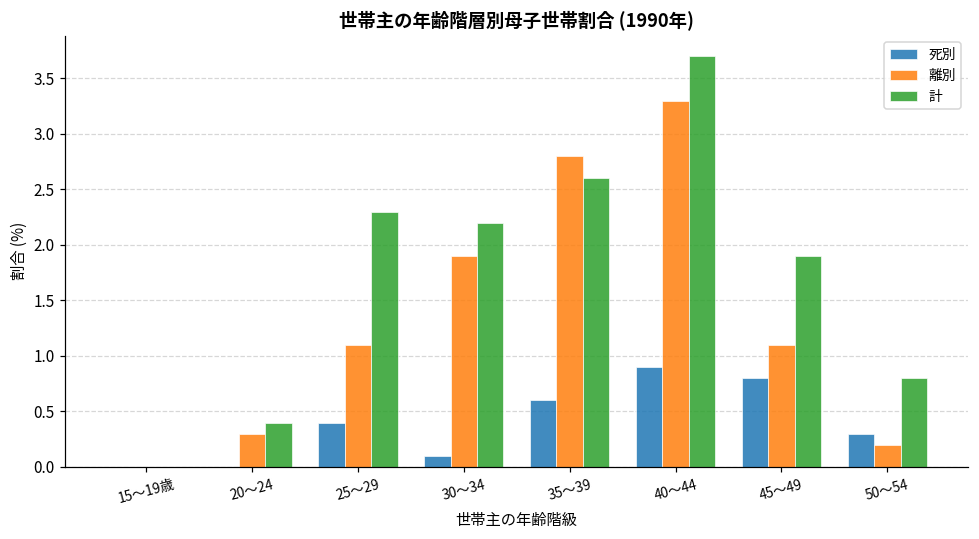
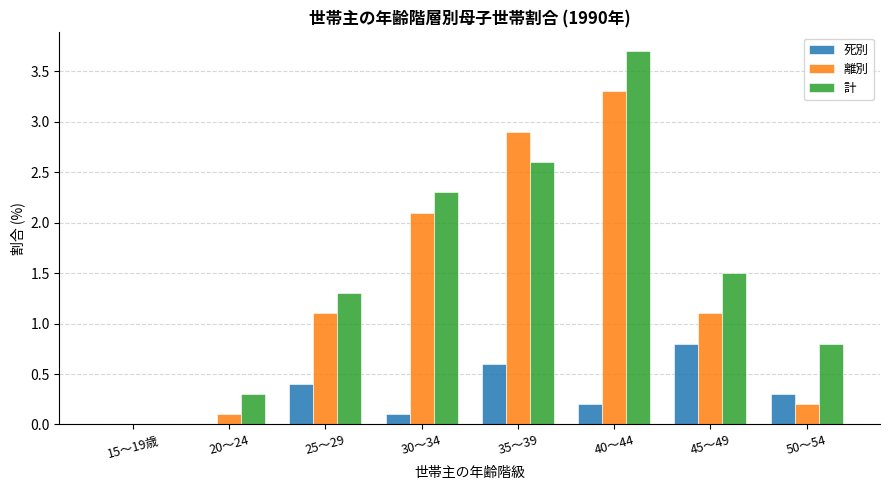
  {
    "死別": {
      "15～19歳": 0.0,
      "20～24": 0.0,
      "25～29": 0.4,
      "30～34": 0.1,
      "35～39": 0.6,
-     "40～44": 0.9,
+     "40～44": 0.2,
      "45～49": 0.8,
      "50～54": 0.3
    },
    "離別": {
      "15～19歳": 0.0,
-     "20～24": 0.3,
+     "20～24": 0.1,
      "25～29": 1.1,
-     "30～34": 1.9,
-     "35～39": 2.8,
+     "30～34": 2.1,
+     "35～39": 2.9,
      "40～44": 3.3,
      "45～49": 1.1,
      "50～54": 0.2
    },
    "計": {
      "15～19歳": 0.0,
-     "20～24": 0.4,
-     "25～29": 2.3,
-     "30～34": 2.2,
+     "20～24": 0.3,
+     "25～29": 1.3,
+     "30～34": 2.3,
      "35～39": 2.6,
      "40～44": 3.7,
-     "45～49": 1.9,
+     "45～49": 1.5,
      "50～54": 0.8
    }
  }
